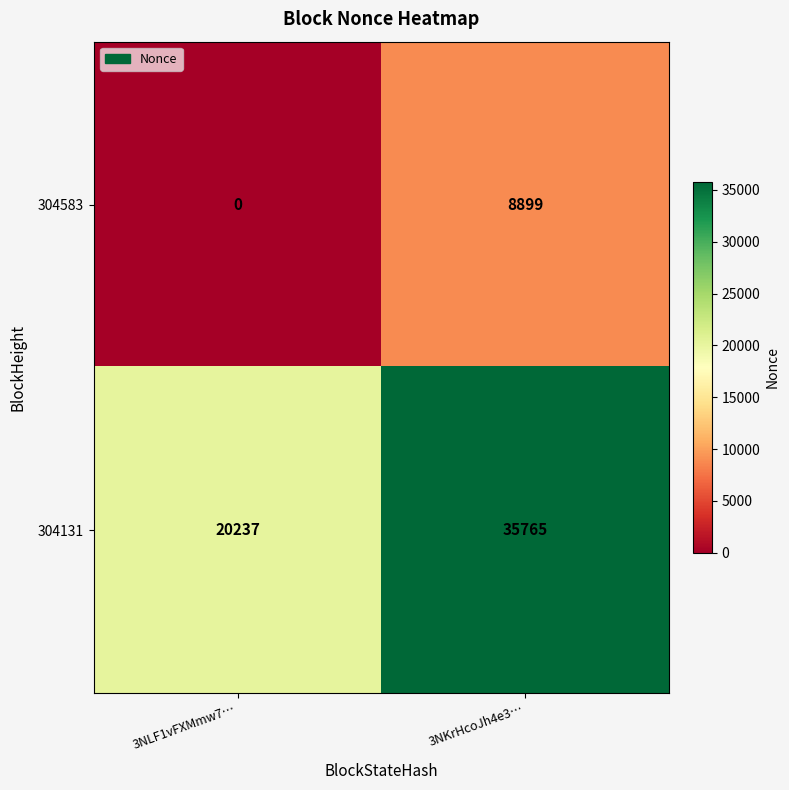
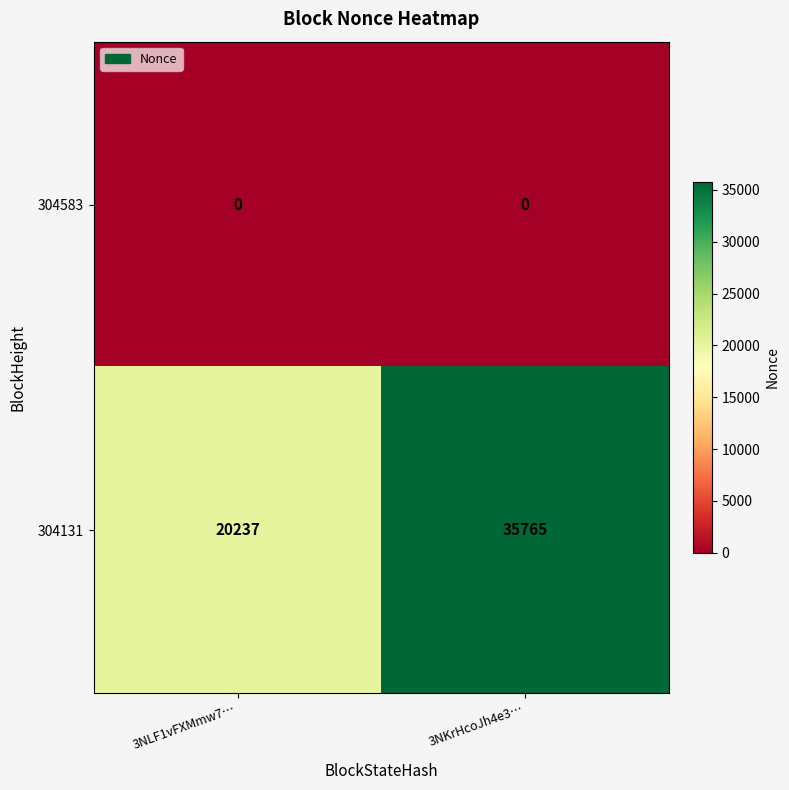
  {
    "304583": {
      "3NLF1vFXMmw7…": 0,
-     "3NKrHcoJh4e3…": 8899
+     "3NKrHcoJh4e3…": 0
    },
    "304131": {
      "3NLF1vFXMmw7…": 20237,
      "3NKrHcoJh4e3…": 35765
    }
  }
